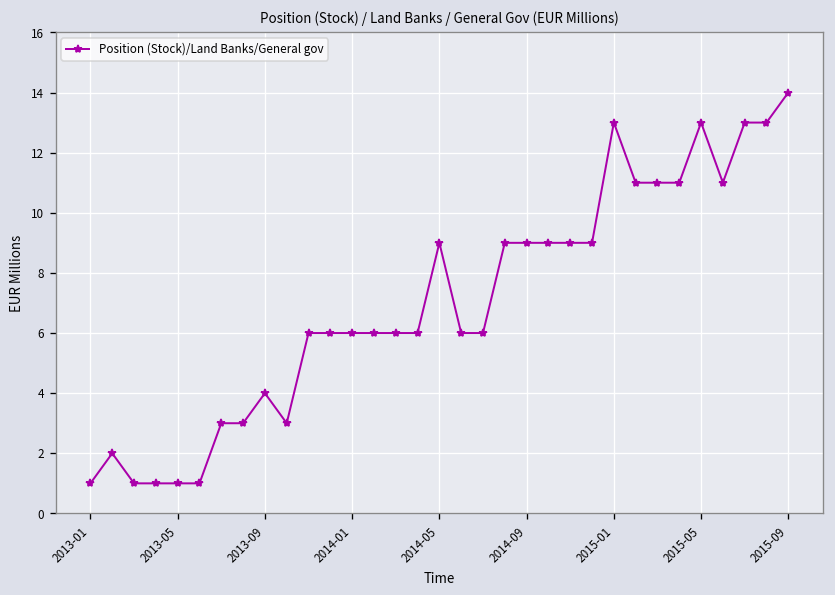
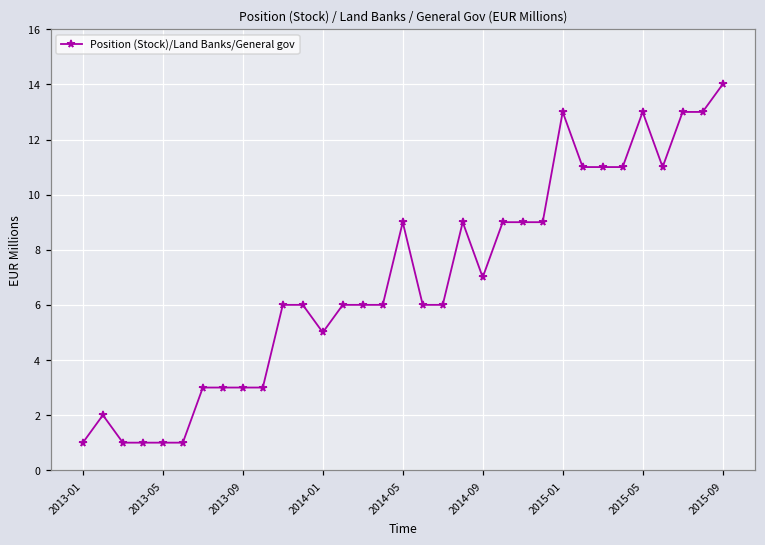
  {
    "2013-01": 1,
    "2013-05": 1,
-   "2013-09": 4,
-   "2014-01": 6,
+   "2013-09": 3,
+   "2014-01": 5,
    "2014-05": 9,
-   "2014-09": 9,
+   "2014-09": 7,
    "2015-01": 13,
    "2015-05": 13,
    "2015-09": 14
  }
